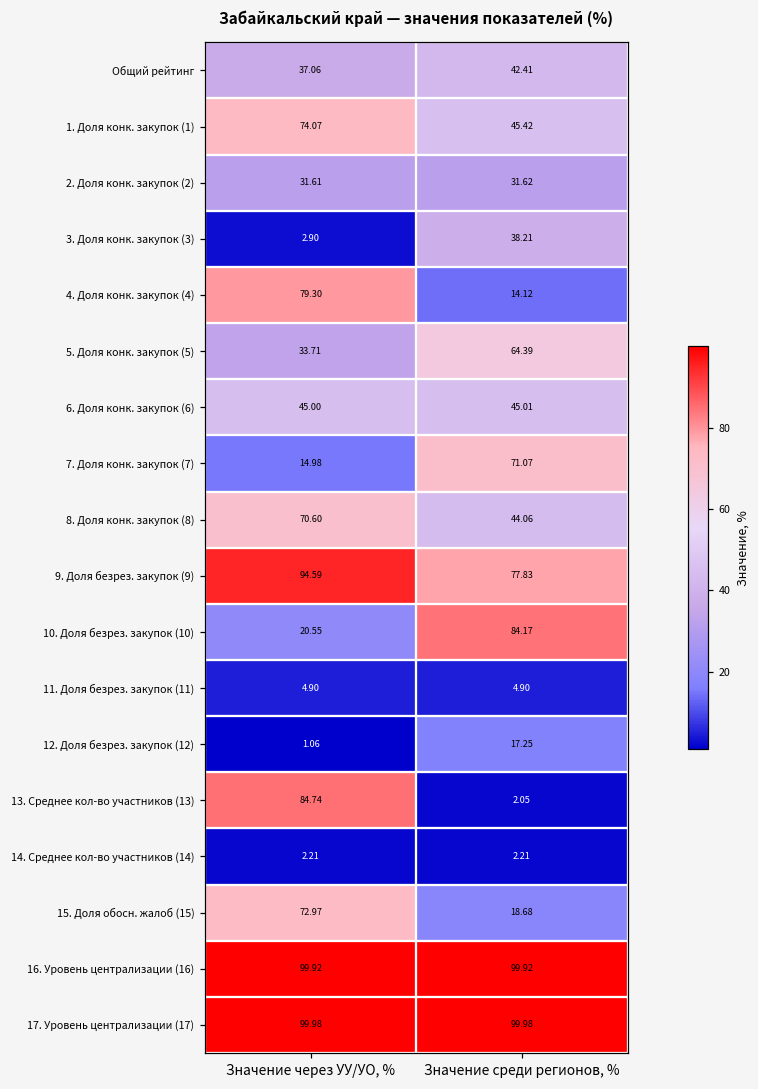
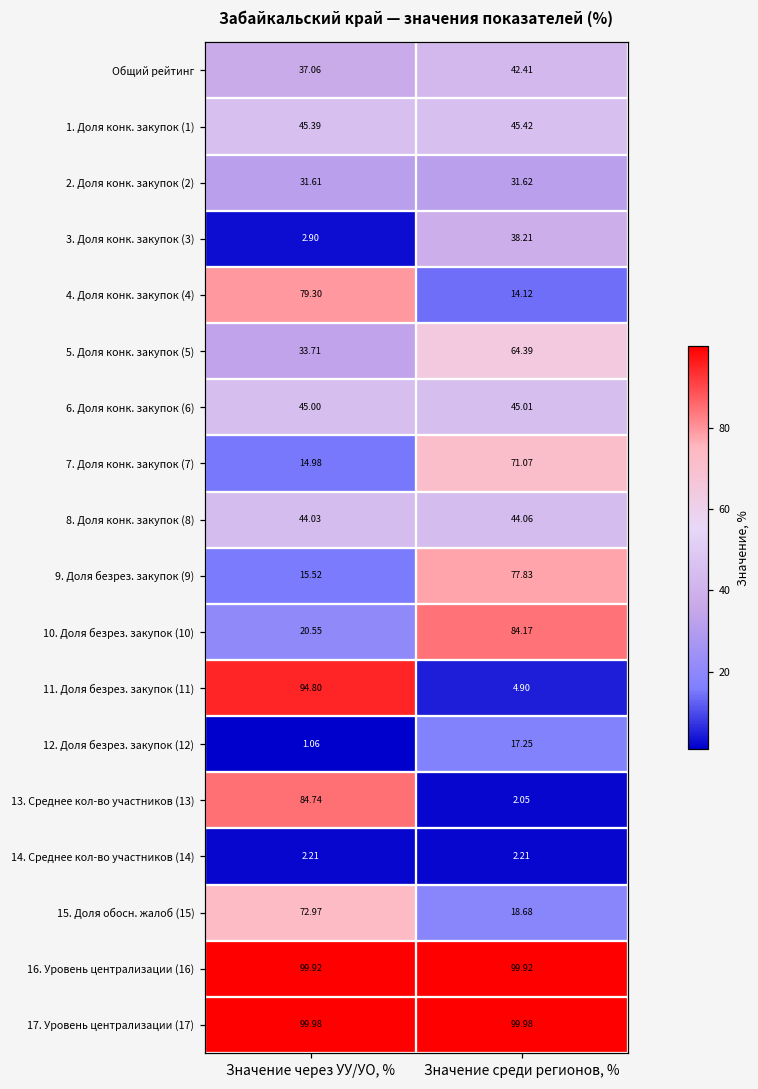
  {
    "Общий рейтинг": {
      "Значение через УУ/УО, %": 37.06,
      "Значение среди регионов, %": 42.41
    },
    "1. Доля конк. закупок (1)": {
-     "Значение через УУ/УО, %": 74.07,
+     "Значение через УУ/УО, %": 45.39,
      "Значение среди регионов, %": 45.42
    },
    "2. Доля конк. закупок (2)": {
      "Значение через УУ/УО, %": 31.61,
      "Значение среди регионов, %": 31.62
    },
    "3. Доля конк. закупок (3)": {
      "Значение через УУ/УО, %": 2.90,
      "Значение среди регионов, %": 38.21
    },
    "4. Доля конк. закупок (4)": {
      "Значение через УУ/УО, %": 79.30,
      "Значение среди регионов, %": 14.12
    },
    "5. Доля конк. закупок (5)": {
      "Значение через УУ/УО, %": 33.71,
      "Значение среди регионов, %": 64.39
    },
    "6. Доля конк. закупок (6)": {
      "Значение через УУ/УО, %": 45.00,
      "Значение среди регионов, %": 45.01
    },
    "7. Доля конк. закупок (7)": {
      "Значение через УУ/УО, %": 14.98,
      "Значение среди регионов, %": 71.07
    },
    "8. Доля конк. закупок (8)": {
-     "Значение через УУ/УО, %": 70.60,
+     "Значение через УУ/УО, %": 44.03,
      "Значение среди регионов, %": 44.06
    },
    "9. Доля безрез. закупок (9)": {
-     "Значение через УУ/УО, %": 94.59,
+     "Значение через УУ/УО, %": 15.52,
      "Значение среди регионов, %": 77.83
    },
    "10. Доля безрез. закупок (10)": {
      "Значение через УУ/УО, %": 20.55,
      "Значение среди регионов, %": 84.17
    },
    "11. Доля безрез. закупок (11)": {
-     "Значение через УУ/УО, %": 4.90,
+     "Значение через УУ/УО, %": 94.80,
      "Значение среди регионов, %": 4.90
    },
    "12. Доля безрез. закупок (12)": {
      "Значение через УУ/УО, %": 1.06,
      "Значение среди регионов, %": 17.25
    },
    "13. Среднее кол-во участников (13)": {
      "Значение через УУ/УО, %": 84.74,
      "Значение среди регионов, %": 2.05
    },
    "14. Среднее кол-во участников (14)": {
      "Значение через УУ/УО, %": 2.21,
      "Значение среди регионов, %": 2.21
    },
    "15. Доля обосн. жалоб (15)": {
      "Значение через УУ/УО, %": 72.97,
      "Значение среди регионов, %": 18.68
    },
    "16. Уровень централизации (16)": {
      "Значение через УУ/УО, %": 99.92,
      "Значение среди регионов, %": 99.92
    },
    "17. Уровень централизации (17)": {
      "Значение через УУ/УО, %": 99.98,
      "Значение среди регионов, %": 99.98
    }
  }
